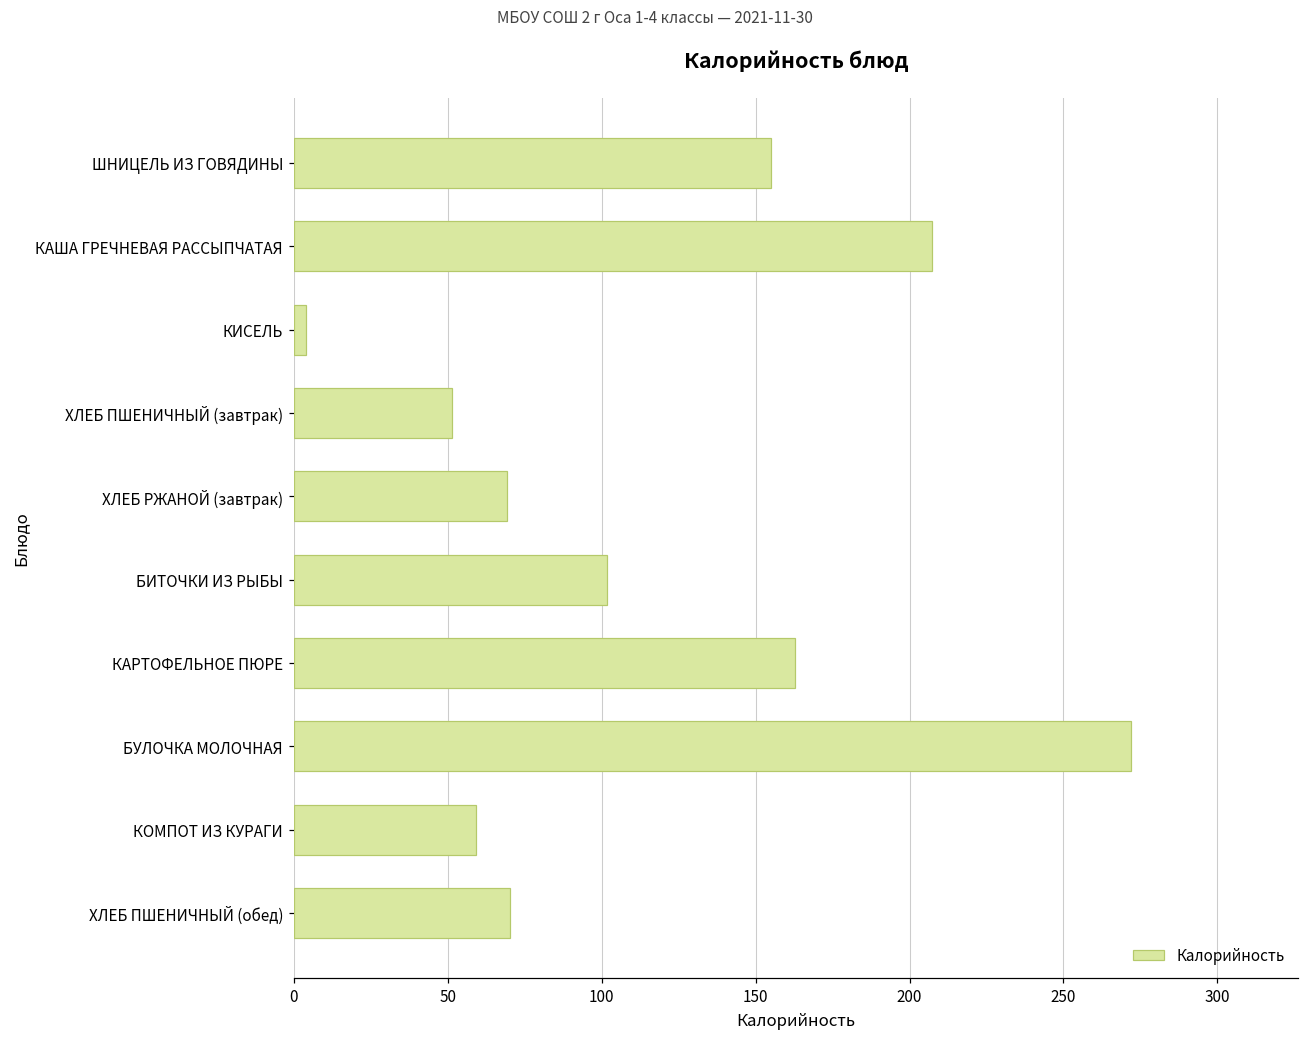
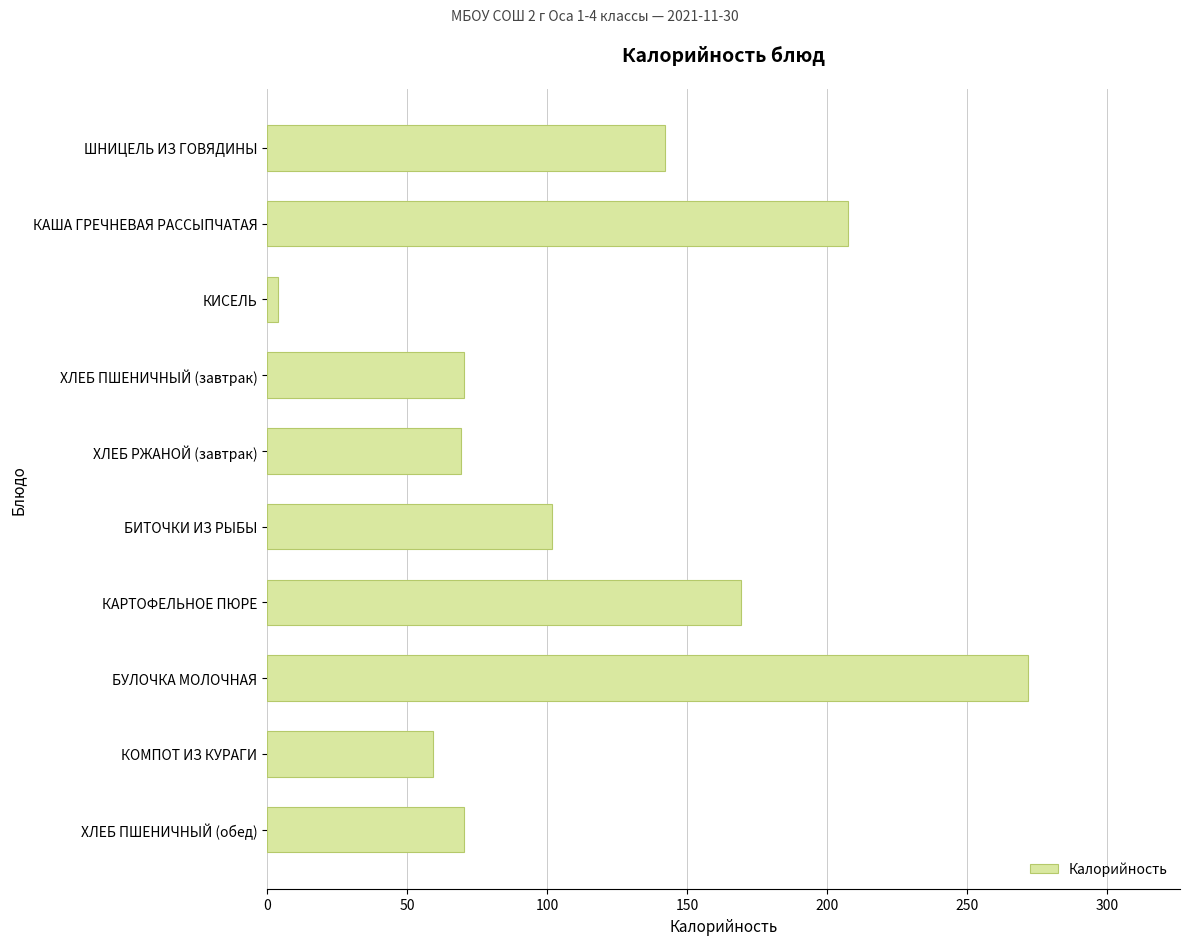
  {
-   "ШНИЦЕЛЬ ИЗ ГОВЯДИНЫ": 155,
+   "ШНИЦЕЛЬ ИЗ ГОВЯДИНЫ": 142,
    "КАША ГРЕЧНЕВАЯ РАССЫПЧАТАЯ": 207,
    "КИСЕЛЬ": 4,
-   "ХЛЕБ ПШЕНИЧНЫЙ (завтрак)": 52,
+   "ХЛЕБ ПШЕНИЧНЫЙ (завтрак)": 70,
    "ХЛЕБ РЖАНОЙ (завтрак)": 69,
    "БИТОЧКИ ИЗ РЫБЫ": 102,
-   "КАРТОФЕЛЬНОЕ ПЮРЕ": 163,
+   "КАРТОФЕЛЬНОЕ ПЮРЕ": 169,
    "БУЛОЧКА МОЛОЧНАЯ": 272,
    "КОМПОТ ИЗ КУРАГИ": 59,
    "ХЛЕБ ПШЕНИЧНЫЙ (обед)": 70
  }
